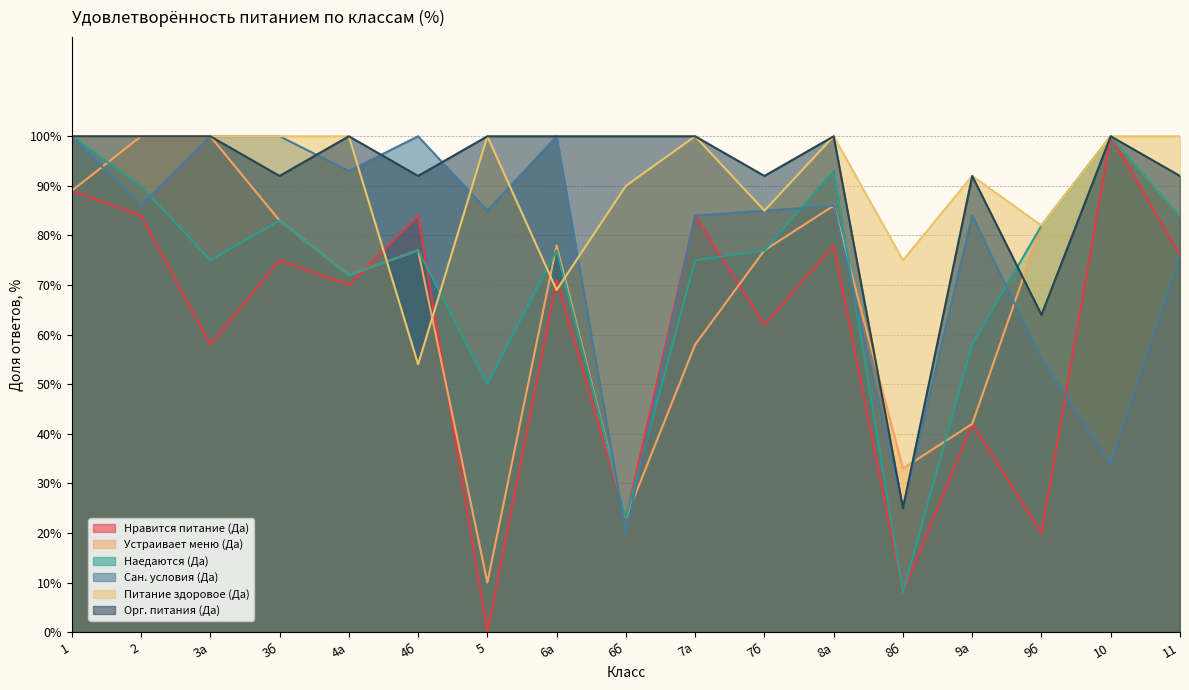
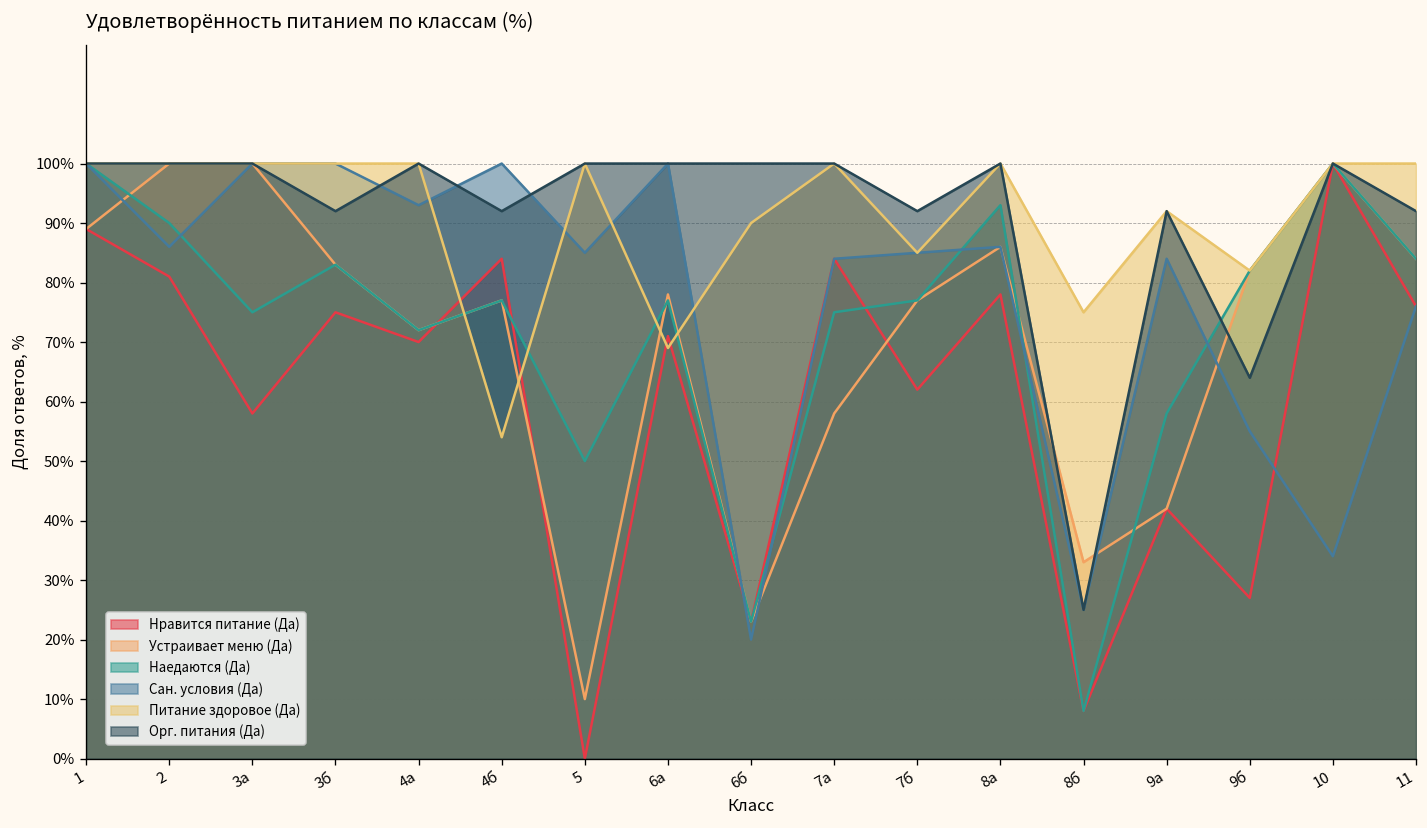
  {
    "Нравится питание (Да)": {
-     "2": "84%",
+     "2": "81%",
      "3а": "58%",
      "3б": "75%",
      "4а": "70%",
      "4б": "84%",
      "5": "0%",
      "6а": "71%",
      "7б": "62%",
      "8а": "78%",
-     "9б": "20%"
+     "9б": "27%"
    },
    "Орг. питания (Да)": {
      "3б": "92%",
      "4б": "92%",
      "6б": "100%",
      "7б": "92%",
      "9б": "64%",
      "11": "92%"
    }
  }
